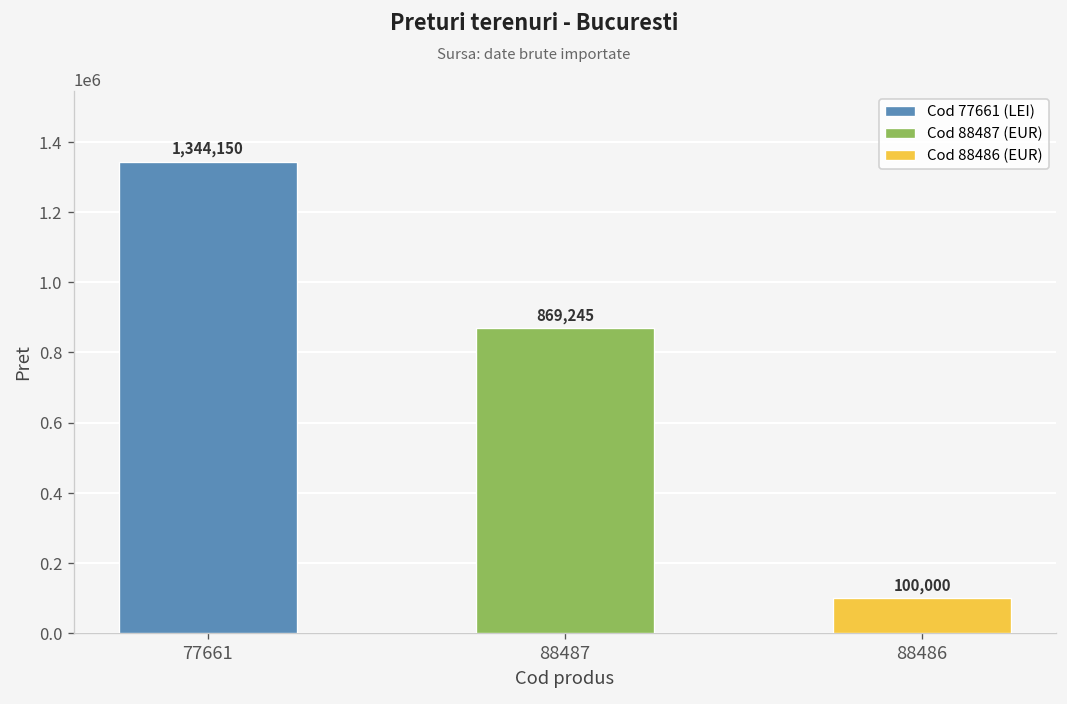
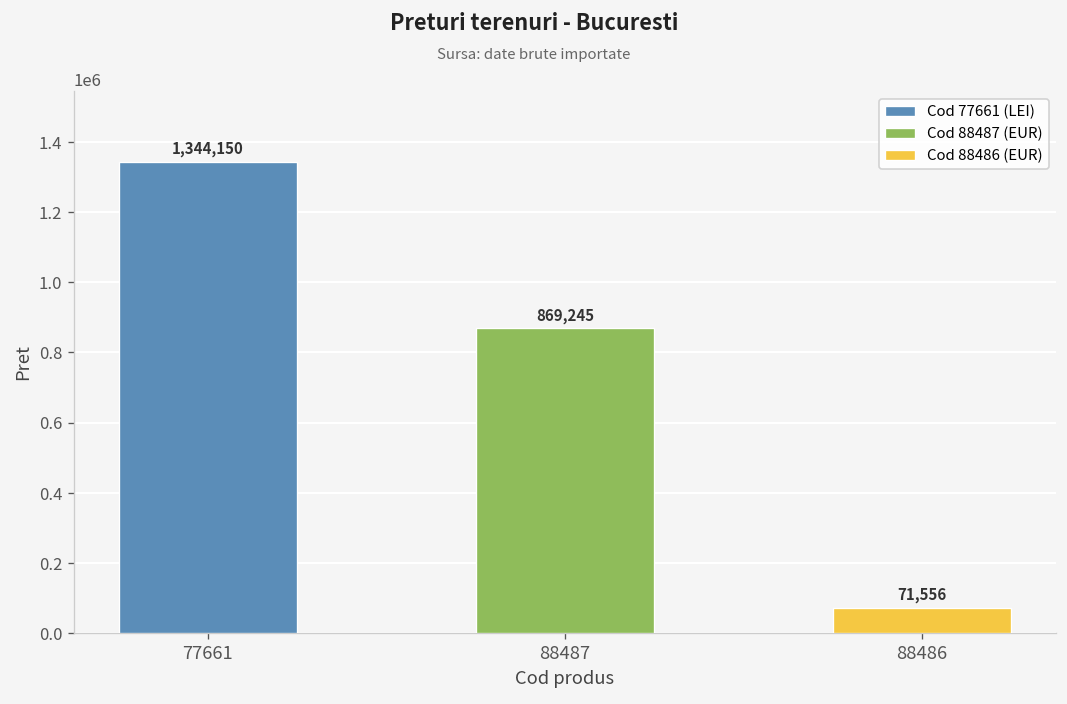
  {
    "77661": "1,344,150",
    "88487": "869,245",
-   "88486": "100,000"
+   "88486": "71,556"
  }
